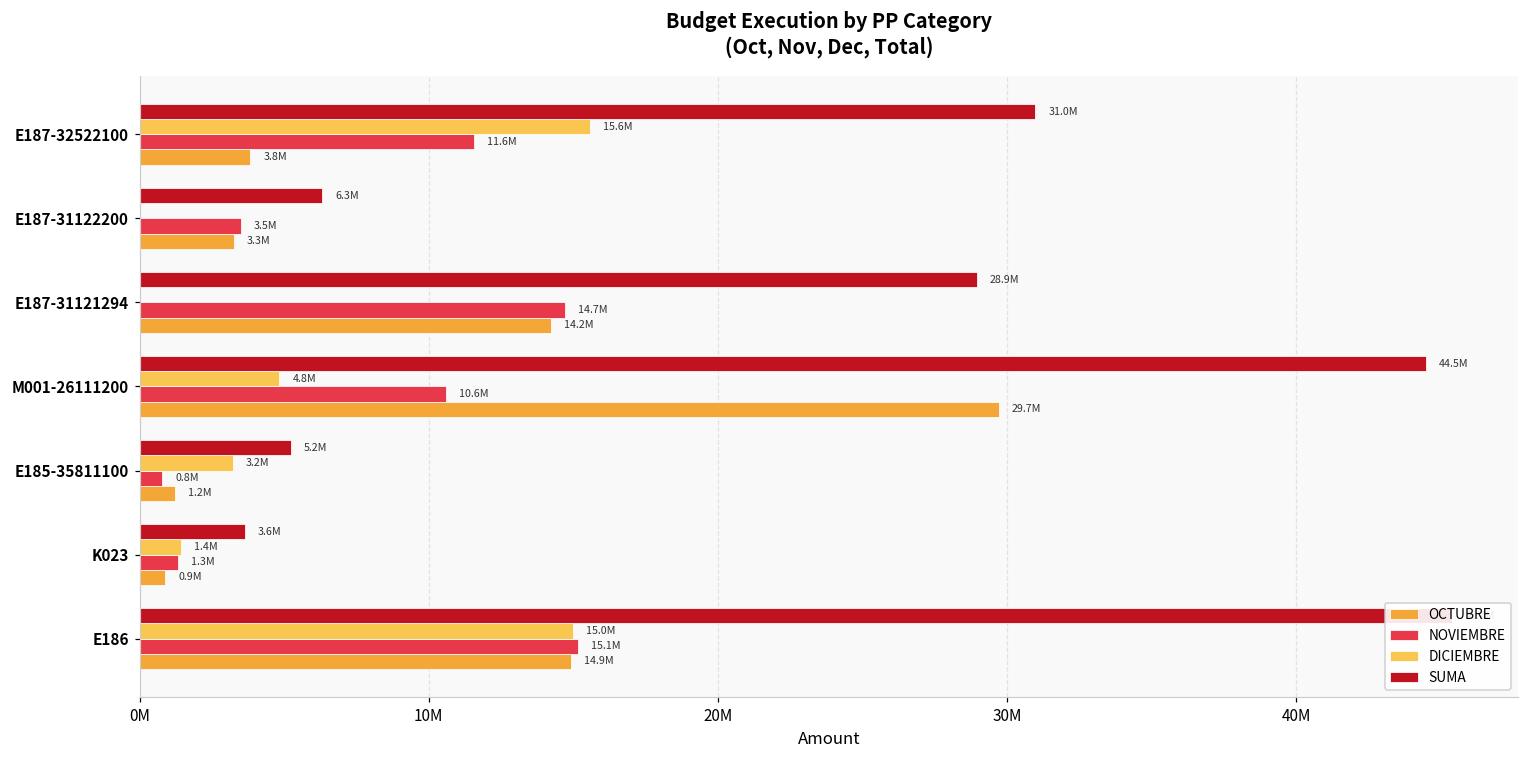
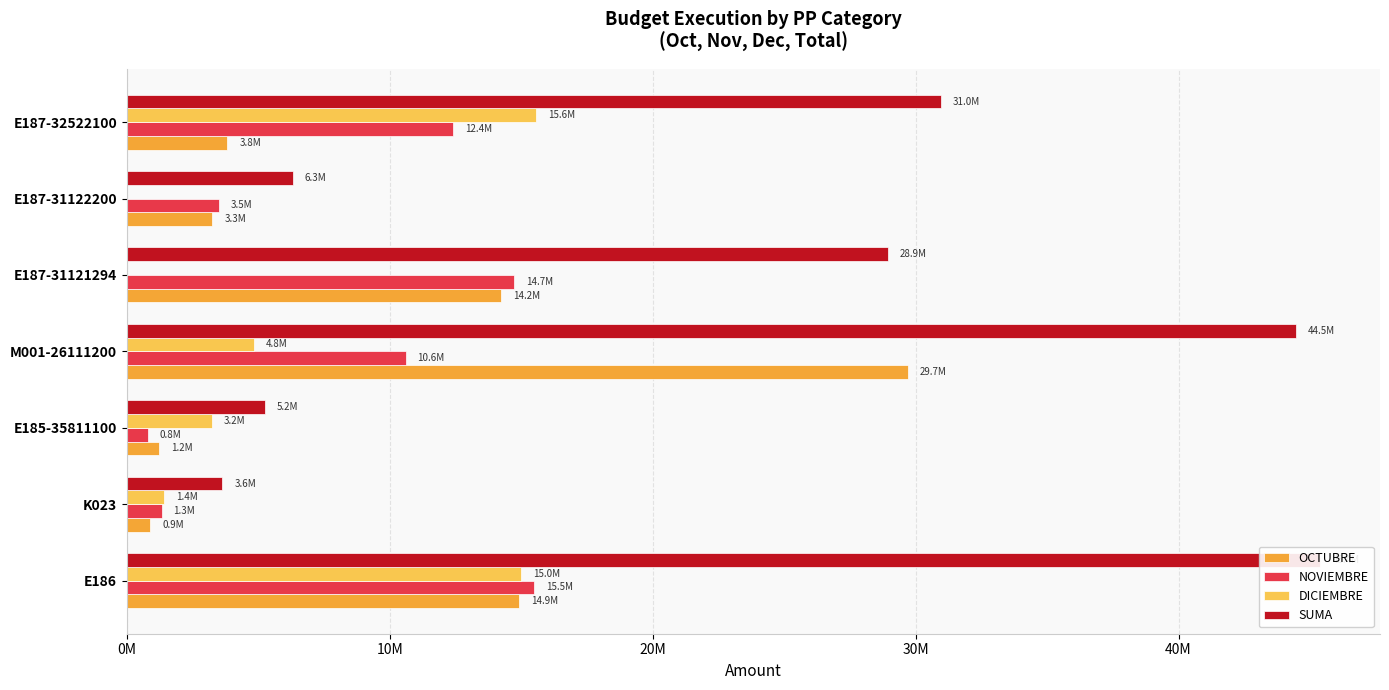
  {
    "NOVIEMBRE": {
-     "E187-32522100": "11.6M",
+     "E187-32522100": "12.4M",
      "E187-31122200": "3.5M",
      "E187-31121294": "14.7M",
      "M001-26111200": "10.6M",
      "E185-35811100": "0.8M",
      "K023": "1.3M",
-     "E186": "15.1M"
+     "E186": "15.5M"
    },
    "SUMA": {
      "E187-32522100": "31.0M",
      "E187-31122200": "6.3M",
      "E187-31121294": "28.9M",
      "M001-26111200": "44.5M",
      "E185-35811100": "5.2M",
      "K023": "3.6M"
    }
  }
